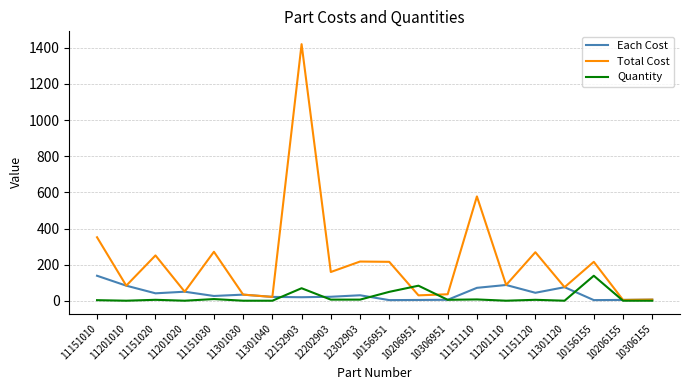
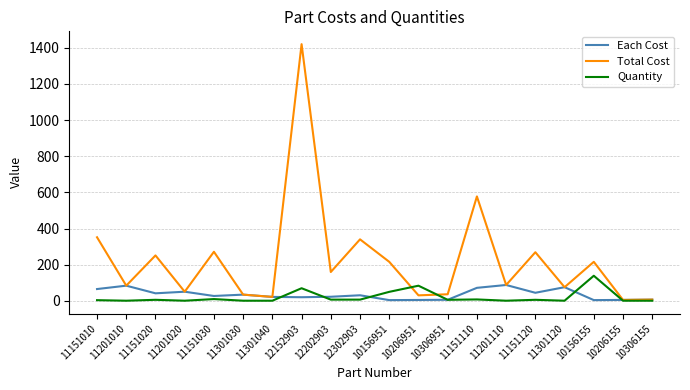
  {
    "Each Cost": {
-     "11151010": 140,
+     "11151010": 70,
      "11151020": 40,
      "11151030": 30,
      "12152903": 20,
      "12202903": 20,
      "12302903": 30,
      "10156951": 0,
      "10206951": 10,
      "11151110": 70,
      "11151120": 40,
      "10156155": 0
    },
    "Total Cost": {
      "11151010": 350,
      "11151020": 250,
      "11151030": 270,
      "12152903": 1420,
      "12202903": 160,
-     "12302903": 220,
+     "12302903": 340,
      "10156951": 220,
      "10206951": 30,
      "10306951": 40,
      "11151110": 580,
      "11151120": 270,
      "10156155": 220
    },
    "Quantity": {
      "11151010": 0,
      "11201010": 0,
      "11151020": 10,
      "11201020": 0,
      "11151030": 10,
      "11301030": 0,
      "11301040": 0,
      "12152903": 70,
      "12202903": 10,
      "12302903": 10,
      "10156951": 50,
      "10206951": 80,
      "11151110": 10,
      "11201110": 0,
      "11151120": 10,
      "11301120": 0,
      "10156155": 140
    }
  }
